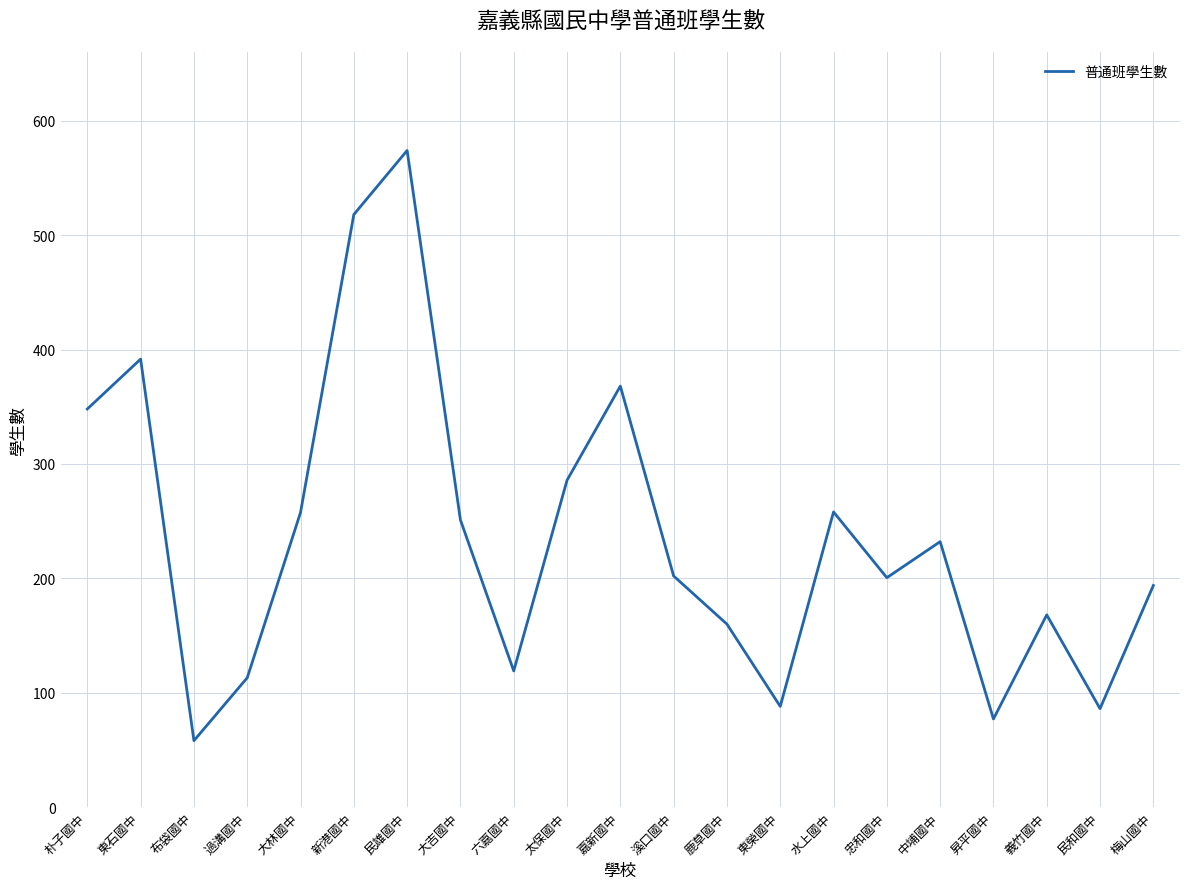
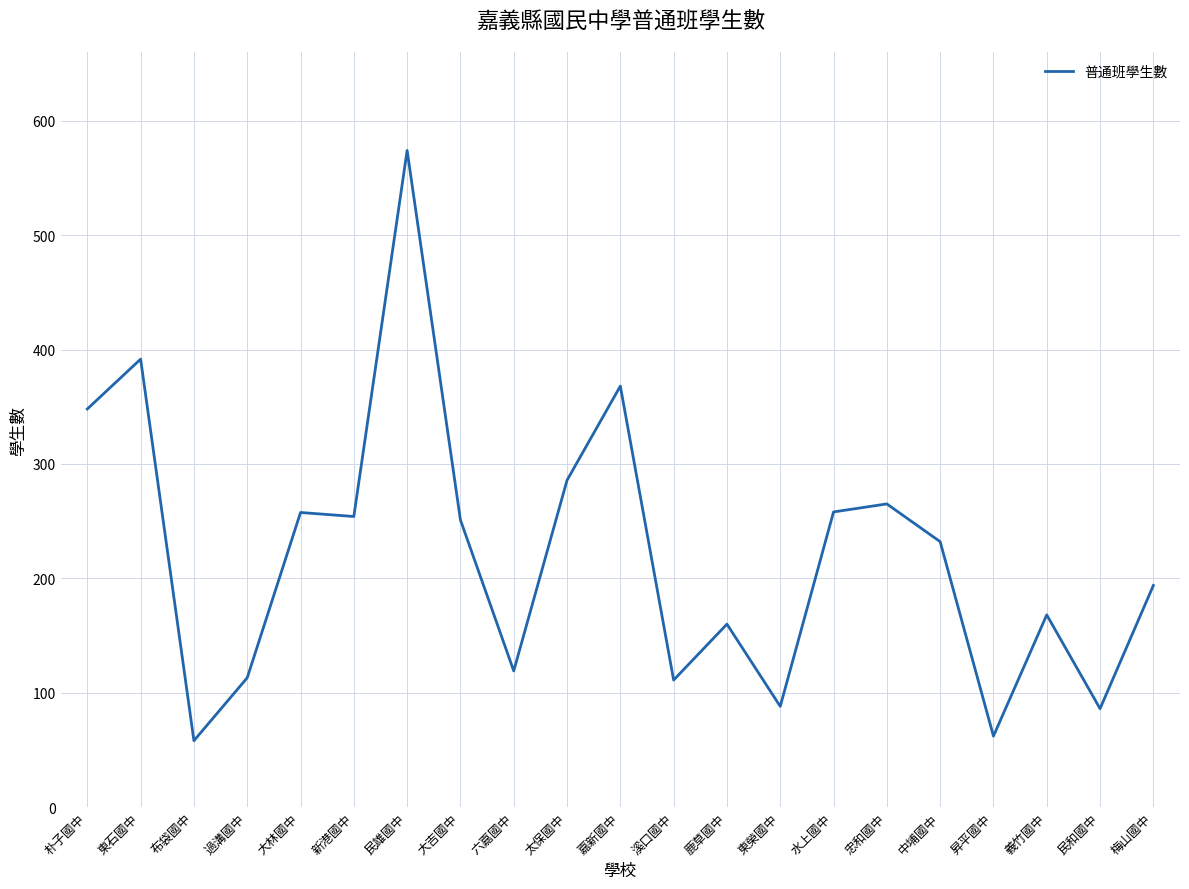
  {
    "朴子國中": 348,
    "東石國中": 392,
    "布袋國中": 58,
    "過溝國中": 113,
    "大林國中": 258,
-   "新港國中": 518,
+   "新港國中": 254,
    "民雄國中": 574,
    "大吉國中": 251,
    "六嘉國中": 119,
    "太保國中": 286,
    "嘉新國中": 368,
-   "溪口國中": 202,
+   "溪口國中": 111,
    "鹿草國中": 160,
    "東榮國中": 88,
    "水上國中": 258,
-   "忠和國中": 201,
+   "忠和國中": 265,
    "中埔國中": 232,
-   "昇平國中": 77,
+   "昇平國中": 62,
    "義竹國中": 168,
    "民和國中": 86,
    "梅山國中": 194
  }
